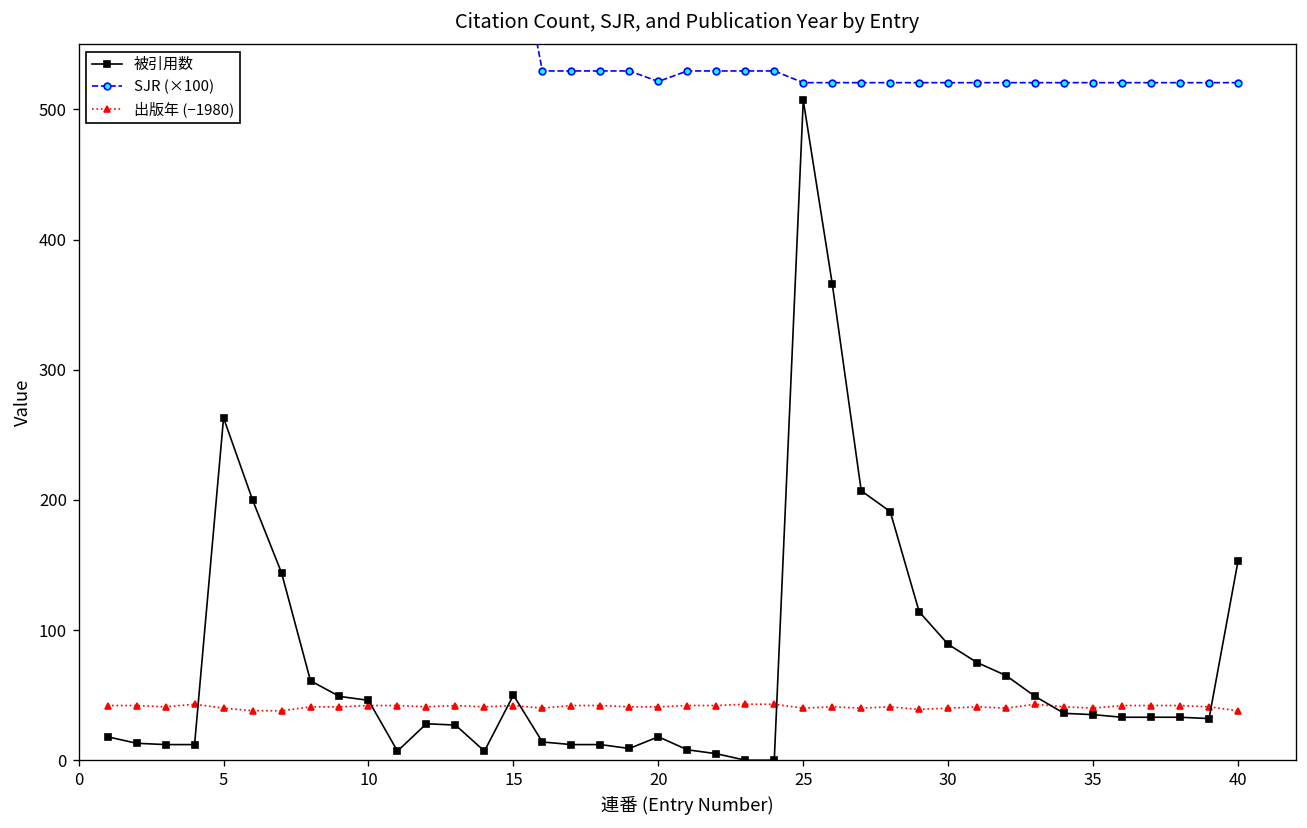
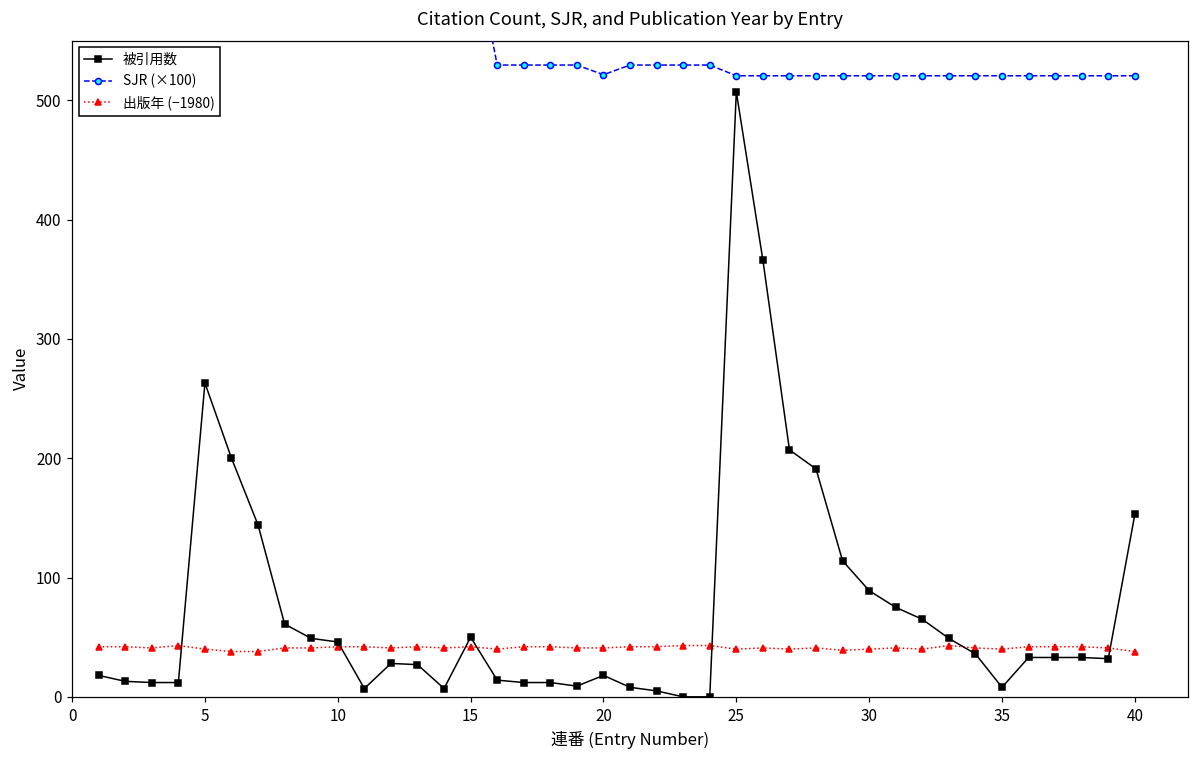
  {
    "被引用数": {
      "5": 263,
      "10": 46,
      "15": 50,
      "20": 18,
      "25": 507,
      "30": 89,
-     "35": 35,
+     "35": 8,
      "40": 153
    },
    "SJR (×100)": {
      "20": 521,
      "25": 521,
      "30": 521,
      "35": 521,
      "40": 521
    },
    "出版年 (−1980)": {
      "5": 40,
      "10": 42,
      "15": 42,
      "20": 41,
      "25": 40,
      "30": 40,
      "35": 40,
      "40": 38
    }
  }
